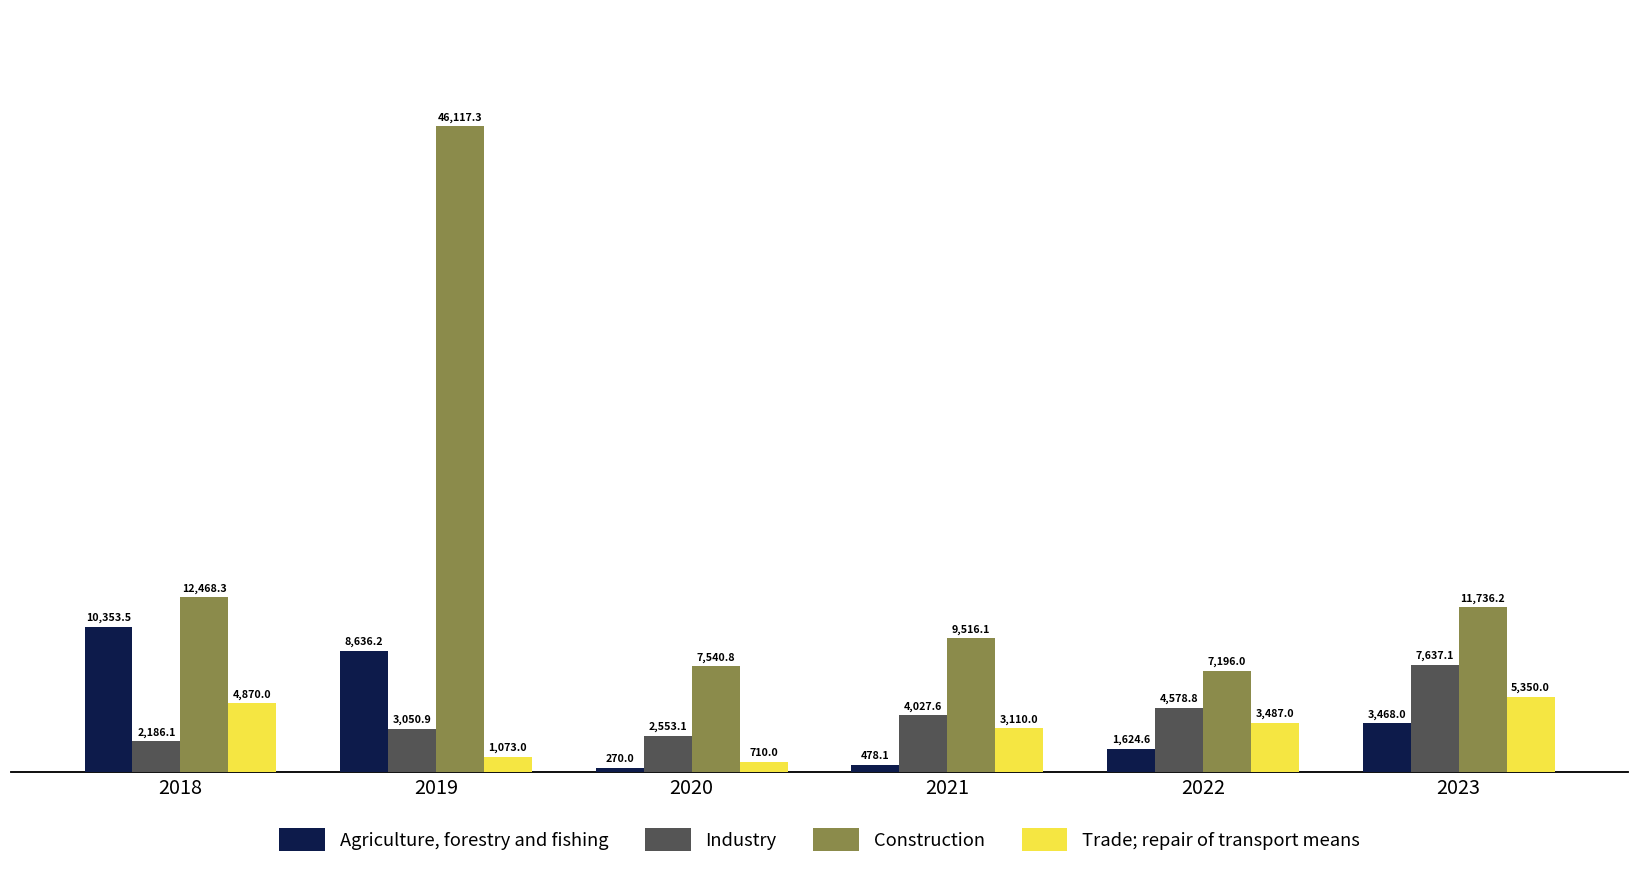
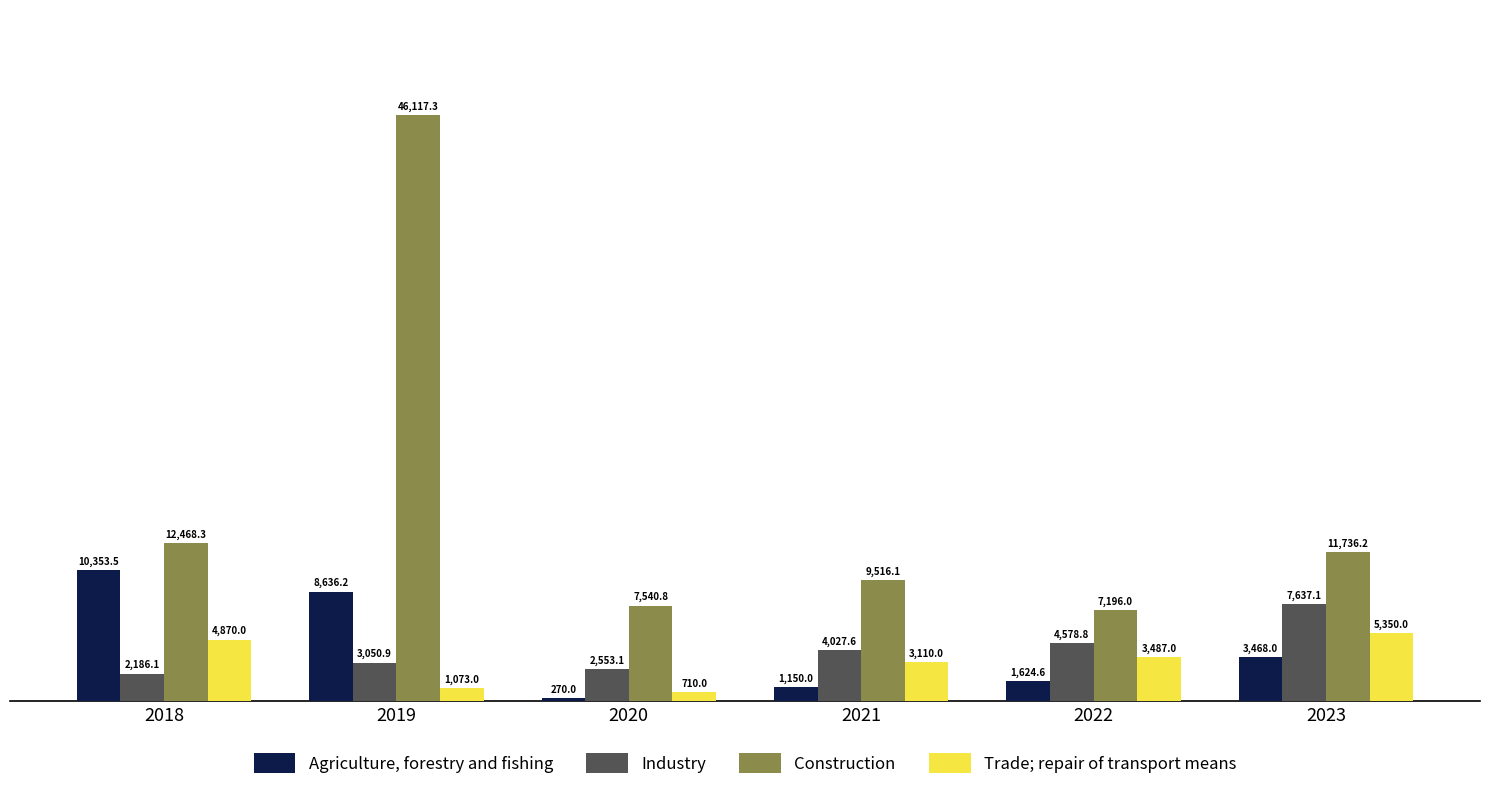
  {
    "Agriculture, forestry and fishing": {
      "2018": "10,353.5",
      "2019": "8,636.2",
      "2020": "270.0",
-     "2021": "478.1",
+     "2021": "1,150.0",
      "2022": "1,624.6",
      "2023": "3,468.0"
    },
    "Industry": {
      "2018": "2,186.1",
      "2019": "3,050.9",
      "2020": "2,553.1",
      "2021": "4,027.6",
      "2022": "4,578.8",
      "2023": "7,637.1"
    },
    "Construction": {
      "2018": "12,468.3",
      "2019": "46,117.3",
      "2020": "7,540.8",
      "2021": "9,516.1",
      "2022": "7,196.0",
      "2023": "11,736.2"
    },
    "Trade; repair of transport means": {
      "2018": "4,870.0",
      "2019": "1,073.0",
      "2020": "710.0",
      "2021": "3,110.0",
      "2022": "3,487.0",
      "2023": "5,350.0"
    }
  }
